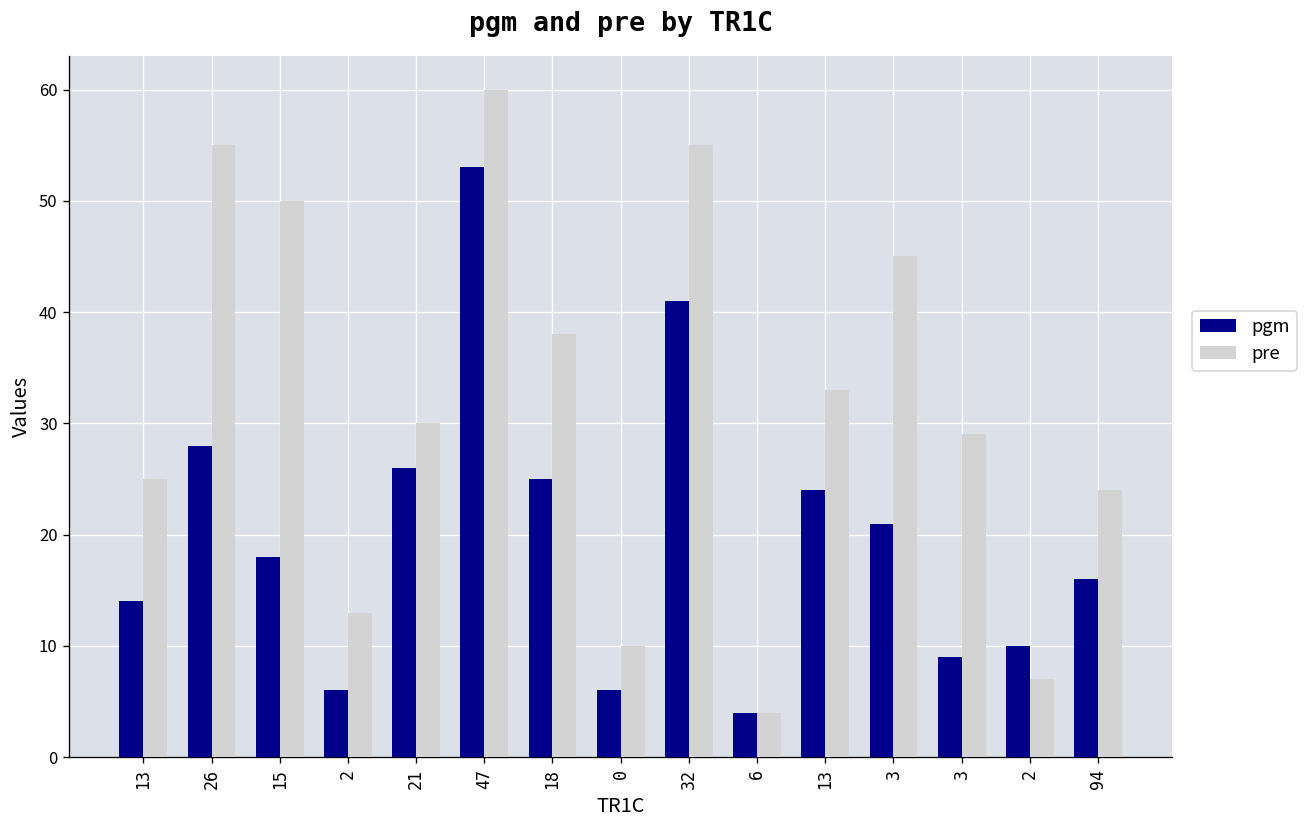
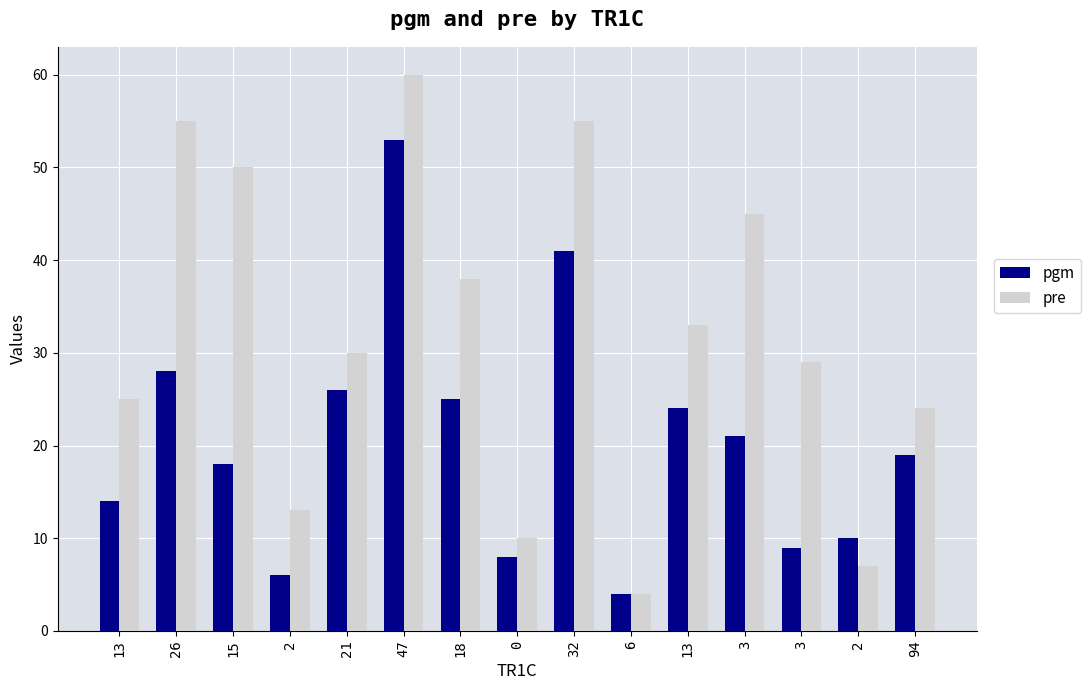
  {
    "pgm": {
      "26": 28,
      "15": 18,
      "21": 26,
      "47": 53,
      "18": 25,
-     "0": 6,
+     "0": 8,
      "32": 41,
      "6": 4,
-     "94": 16
+     "94": 19
    },
    "pre": {
      "26": 55,
      "15": 50,
      "21": 30,
      "47": 60,
      "18": 38,
      "0": 10,
      "32": 55,
      "6": 4,
      "94": 24
    }
  }
